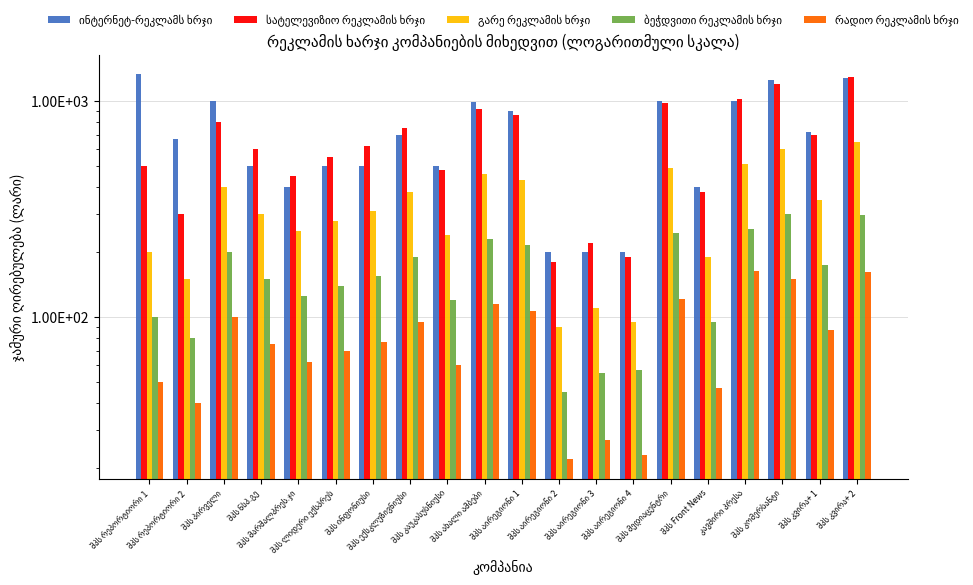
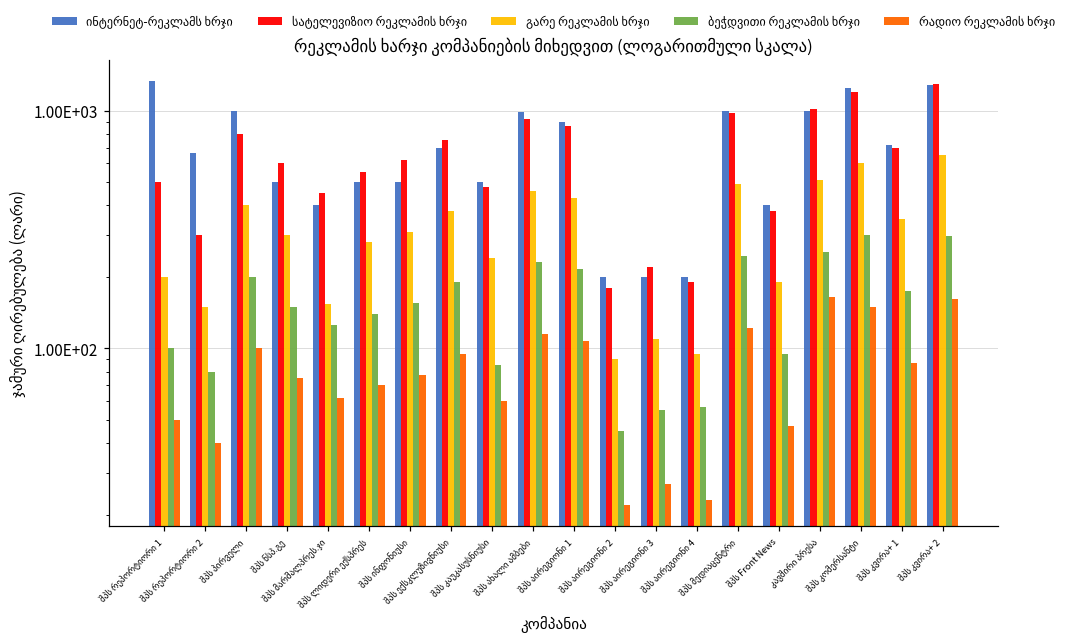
  {
    "ინტერნეტ-რეკლამს ხრჯი": {
      "შპს რეპორტიორი 1": 1300,
      "შპს რეპორტიორი 2": 670,
      "შპს პირველი": 1000,
      "შპს ნსპ.გე": 500,
      "შპს მარშალპრეს.ჯი": 400,
      "შპს ლიდერი ექსპრეს": 500,
      "შპს ინფონიუსი": 500,
      "შპს ექსკლუზივნიუსი": 700,
      "შპს კაუკასუსნიუსი": 500,
      "შპს ახალი ამბები": 1000,
      "შპს აირეგიონი 1": 900,
      "შპს აირეგიონი 2": 200,
      "შპს აირეგიონი 3": 200,
      "შპს აირეგიონი 4": 200,
      "შპს მედიაცენტრი": 1000,
      "შპს Front News": 400,
      "კავშირი პრესა": 1000,
      "შპს კომერსანტი": 1300,
      "შპს კვირა+ 1": 720,
      "შპს კვირა+ 2": 1300
    },
    "სატელევიზიო რეკლამის ხრჯი": {
      "შპს რეპორტიორი 1": 500,
      "შპს რეპორტიორი 2": 300,
      "შპს პირველი": 800,
      "შპს ნსპ.გე": 600,
      "შპს მარშალპრეს.ჯი": 450,
      "შპს ლიდერი ექსპრეს": 550,
      "შპს ინფონიუსი": 620,
      "შპს ექსკლუზივნიუსი": 750,
      "შპს კაუკასუსნიუსი": 480,
      "შპს ახალი ამბები": 920,
      "შპს აირეგიონი 1": 860,
      "შპს აირეგიონი 2": 180,
      "შპს აირეგიონი 3": 220,
      "შპს აირეგიონი 4": 190,
      "შპს მედიაცენტრი": 1000,
      "შპს Front News": 380,
      "კავშირი პრესა": 1000,
      "შპს კომერსანტი": 1200,
      "შპს კვირა+ 1": 700,
      "შპს კვირა+ 2": 1300
    },
    "გარე რეკლამის ხრჯი": {
      "შპს რეპორტიორი 1": 200,
      "შპს რეპორტიორი 2": 150,
      "შპს პირველი": 400,
      "შპს ნსპ.გე": 300,
-     "შპს მარშალპრეს.ჯი": 250,
+     "შპს მარშალპრეს.ჯი": 150,
      "შპს ლიდერი ექსპრეს": 280,
      "შპს ინფონიუსი": 310,
      "შპს ექსკლუზივნიუსი": 380,
      "შპს კაუკასუსნიუსი": 240,
      "შპს ახალი ამბები": 460,
      "შპს აირეგიონი 1": 430,
      "შპს აირეგიონი 2": 90,
      "შპს აირეგიონი 3": 110,
      "შპს აირეგიონი 4": 100,
      "შპს მედიაცენტრი": 490,
      "შპს Front News": 190,
      "კავშირი პრესა": 510,
      "შპს კომერსანტი": 600,
      "შპს კვირა+ 1": 350,
      "შპს კვირა+ 2": 650
    },
    "ბეჭდვითი რეკლამის ხრჯი": {
      "შპს რეპორტიორი 1": 100,
      "შპს რეპორტიორი 2": 80,
      "შპს პირველი": 200,
      "შპს ნსპ.გე": 150,
      "შპს მარშალპრეს.ჯი": 130,
      "შპს ლიდერი ექსპრეს": 140,
      "შპს ინფონიუსი": 160,
      "შპს ექსკლუზივნიუსი": 190,
-     "შპს კაუკასუსნიუსი": 120,
+     "შპს კაუკასუსნიუსი": 85,
      "შპს ახალი ამბები": 230,
      "შპს აირეგიონი 1": 220,
      "შპს აირეგიონი 2": 45,
      "შპს აირეგიონი 3": 55,
      "შპს აირეგიონი 4": 57,
      "შპს მედიაცენტრი": 250,
      "შპს Front News": 100,
      "კავშირი პრესა": 260,
      "შპს კომერსანტი": 300,
      "შპს კვირა+ 1": 180,
      "შპს კვირა+ 2": 300
    },
    "რადიო რეკლამის ხრჯი": {
      "შპს რეპორტიორი 1": 50,
      "შპს რეპორტიორი 2": 40,
      "შპს პირველი": 100,
      "შპს ნსპ.გე": 75,
      "შპს მარშალპრეს.ჯი": 62,
      "შპს ლიდერი ექსპრეს": 70,
      "შპს ინფონიუსი": 77,
      "შპს ექსკლუზივნიუსი": 100,
      "შპს კაუკასუსნიუსი": 60,
      "შპს ახალი ამბები": 120,
      "შპს აირეგიონი 1": 110,
      "შპს აირეგიონი 2": 22,
      "შპს აირეგიონი 3": 27,
      "შპს აირეგიონი 4": 23,
      "შპს მედიაცენტრი": 120,
      "შპს Front News": 47,
      "კავშირი პრესა": 160,
      "შპს კომერსანტი": 150,
      "შპს კვირა+ 1": 87,
      "შპს კვირა+ 2": 160
    }
  }
